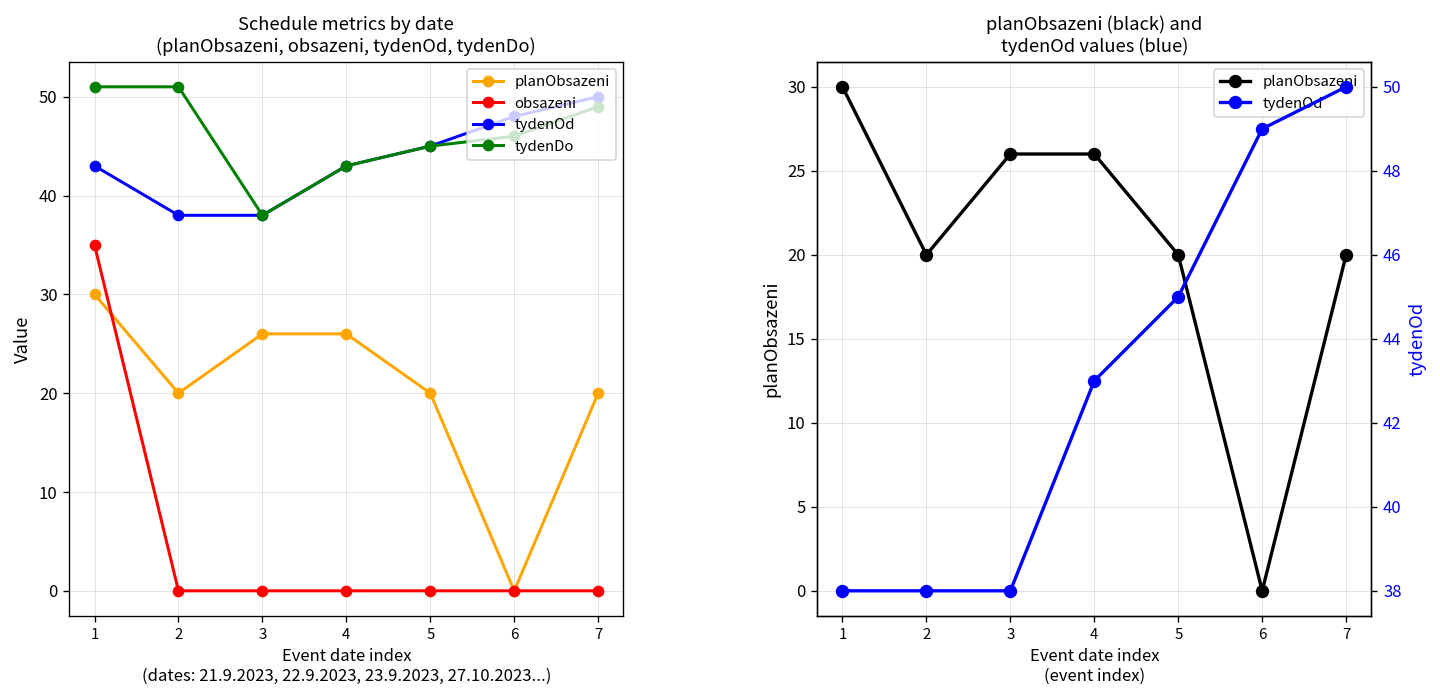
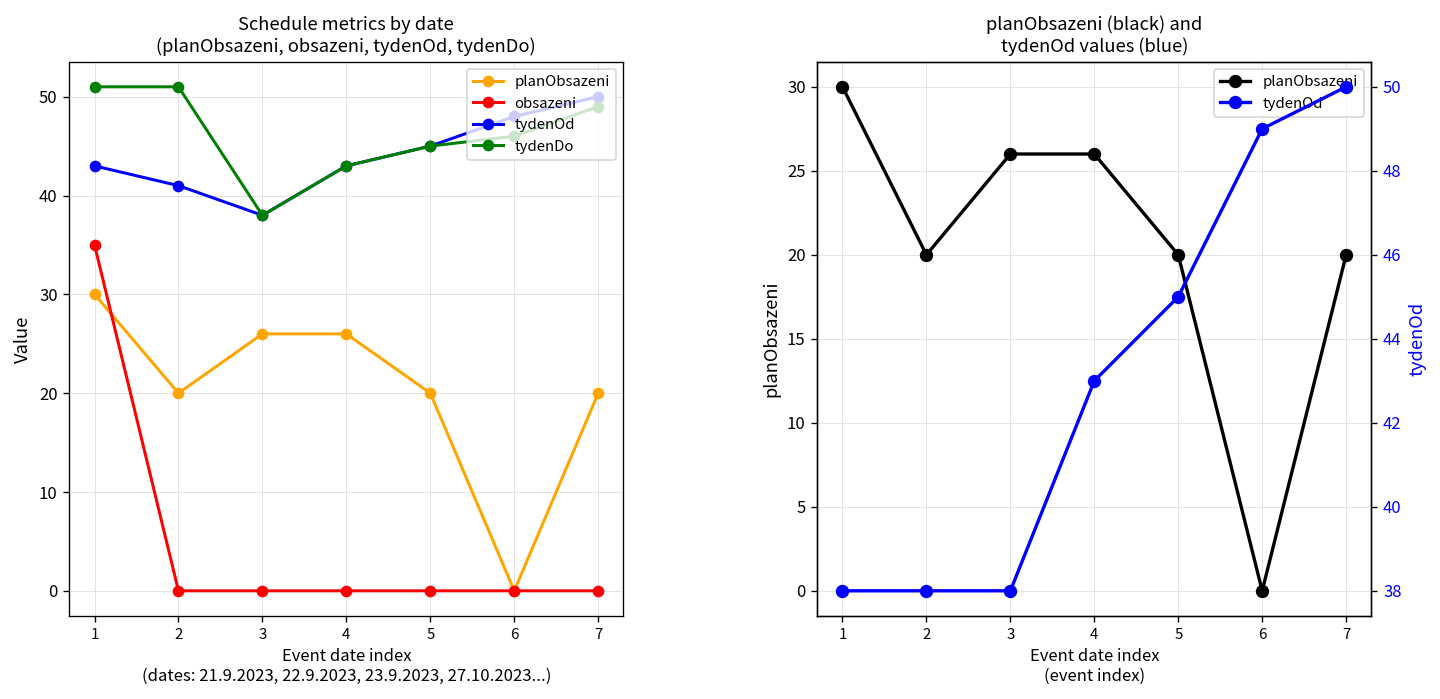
  {
    "Schedule metrics by date (planObsazeni, obsazeni, tydenOd, tydenDo)": {
      "obsazeni": {
        "1": 35,
        "2": 0,
        "3": 0,
        "4": 0,
        "5": 0,
        "7": 0
      },
      "tydenOd": {
        "1": 43,
-       "2": 38
+       "2": 41
      },
      "tydenDo": {
        "1": 51,
        "2": 51
      }
    }
  }
